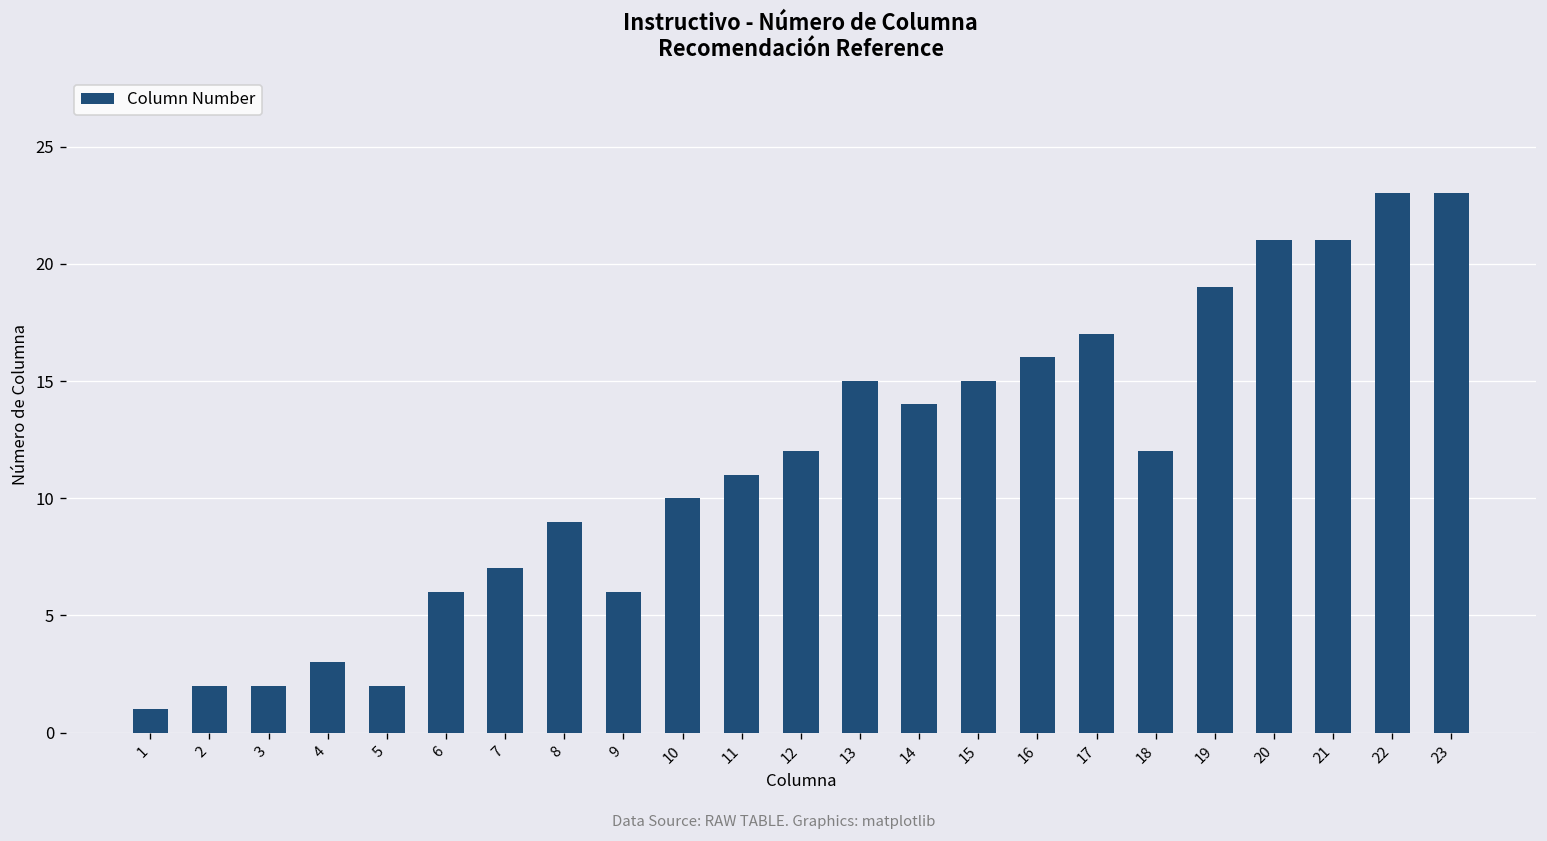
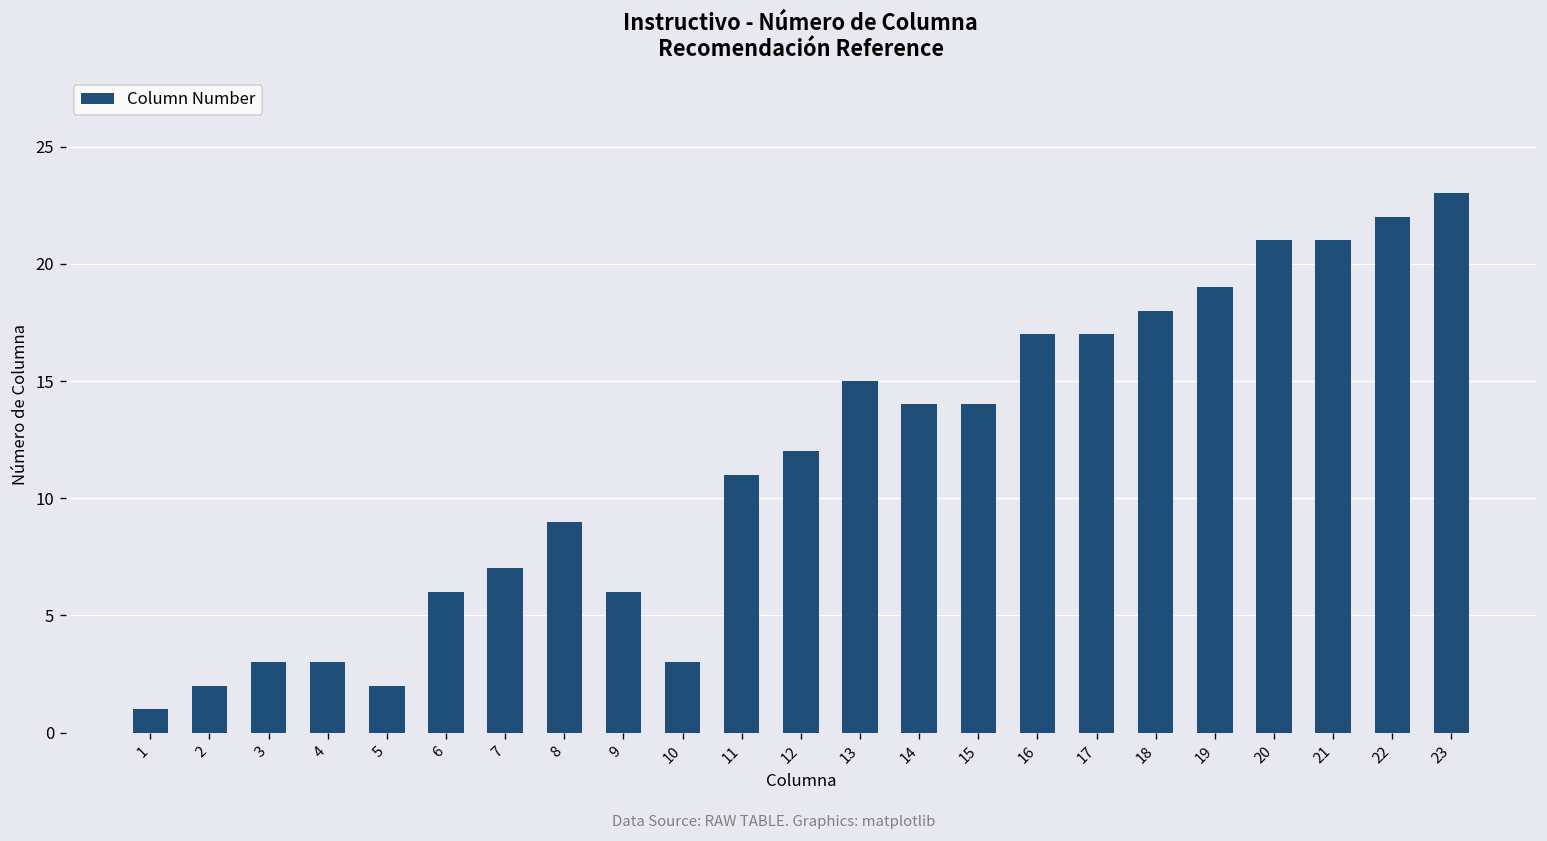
  {
    "1": 1,
    "2": 2,
-   "3": 2,
+   "3": 3,
    "4": 3,
    "5": 2,
    "6": 6,
    "7": 7,
    "8": 9,
    "9": 6,
-   "10": 10,
+   "10": 3,
    "11": 11,
    "12": 12,
    "13": 15,
    "14": 14,
-   "15": 15,
-   "16": 16,
+   "15": 14,
+   "16": 17,
    "17": 17,
-   "18": 12,
+   "18": 18,
    "19": 19,
    "20": 21,
    "21": 21,
-   "22": 23,
+   "22": 22,
    "23": 23
  }
